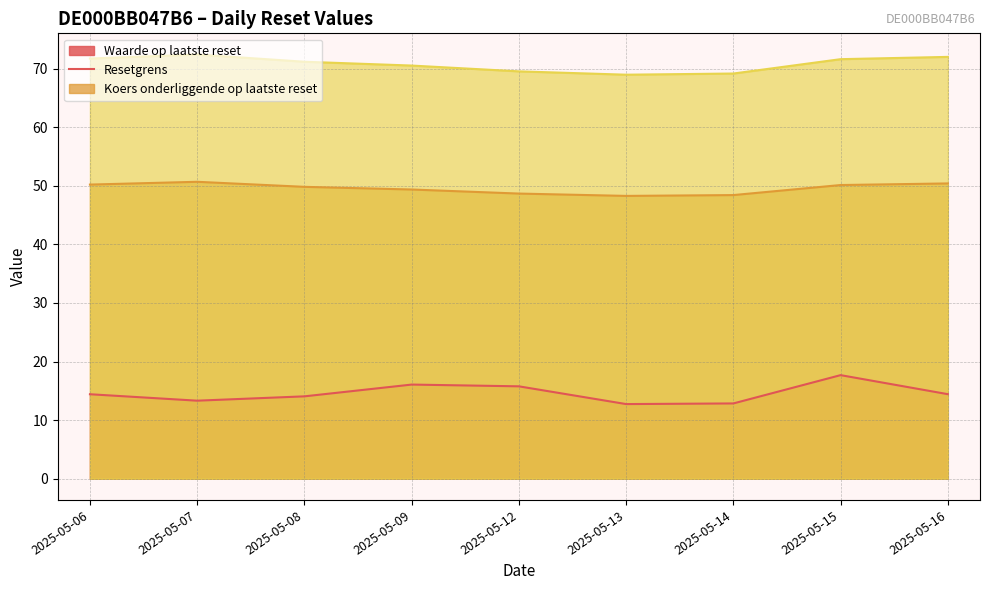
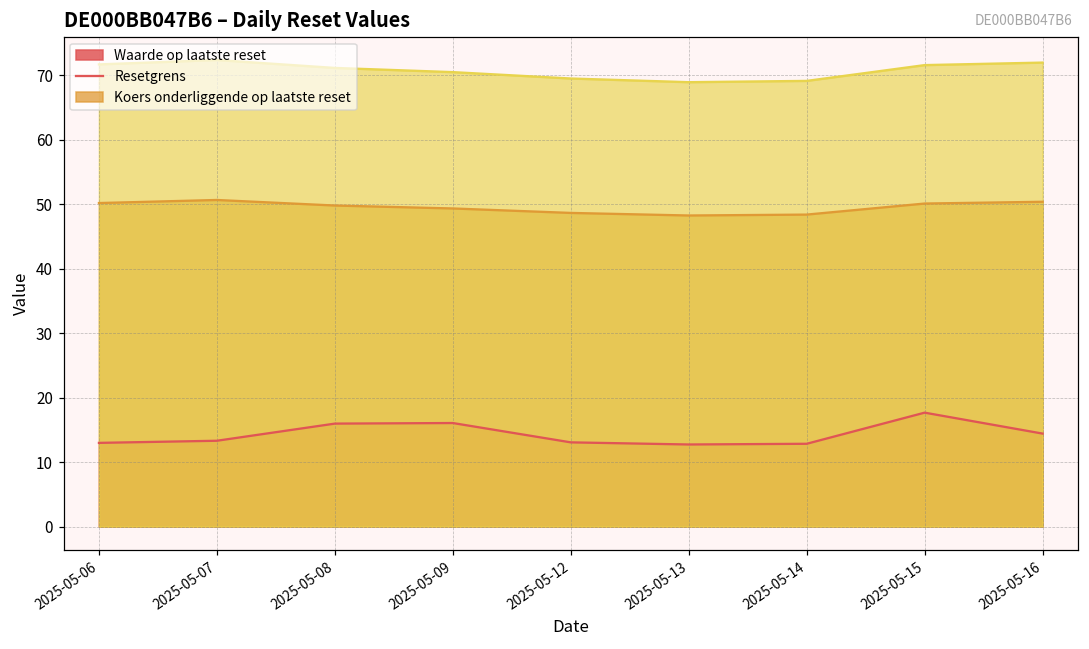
  {
    "Waarde op laatste reset": {
-     "2025-05-06": 14,
+     "2025-05-06": 13,
      "2025-05-07": 13,
-     "2025-05-08": 14,
+     "2025-05-08": 16,
      "2025-05-09": 16,
-     "2025-05-12": 16,
+     "2025-05-12": 13,
      "2025-05-13": 13,
      "2025-05-14": 13,
      "2025-05-15": 18,
      "2025-05-16": 14
    }
  }
